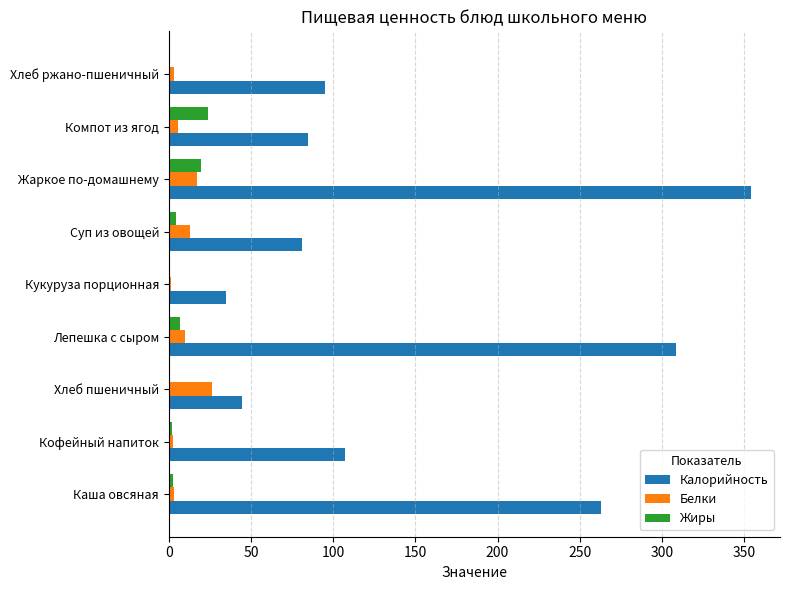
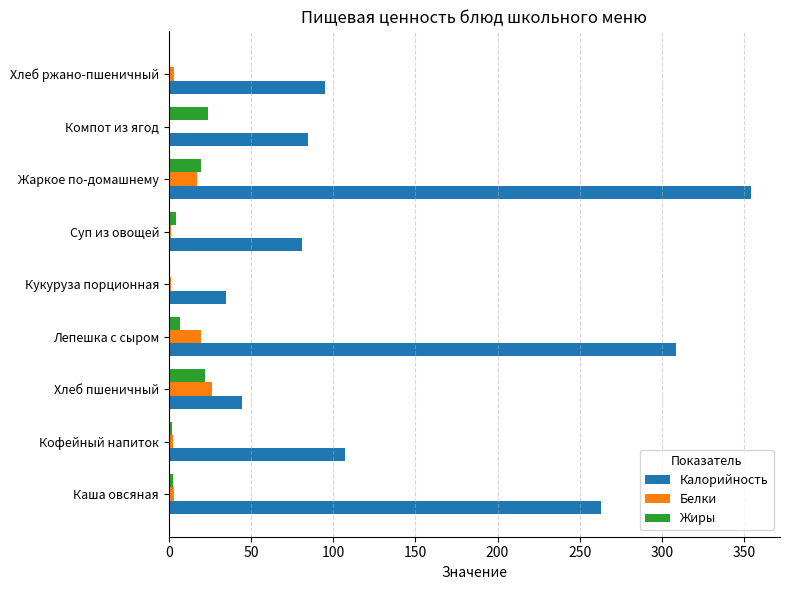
  {
    "Калорийность": {
      "Хлеб ржано-пшеничный": 95,
      "Компот из ягод": 85,
      "Жаркое по-домашнему": 354,
      "Суп из овощей": 81,
      "Кукуруза порционная": 35,
      "Лепешка с сыром": 308,
      "Хлеб пшеничный": 45,
      "Кофейный напиток": 107,
      "Каша овсяная": 263
    },
    "Белки": {
      "Хлеб ржано-пшеничный": 3,
-     "Компот из ягод": 6,
+     "Компот из ягод": 0,
      "Жаркое по-домашнему": 17,
-     "Суп из овощей": 13,
-     "Лепешка с сыром": 10,
+     "Суп из овощей": 1,
+     "Лепешка с сыром": 20,
      "Хлеб пшеничный": 26,
      "Кофейный напиток": 3,
      "Каша овсяная": 3
    },
    "Жиры": {
      "Компот из ягод": 24,
      "Жаркое по-домашнему": 20,
      "Суп из овощей": 4,
      "Лепешка с сыром": 7,
-     "Хлеб пшеничный": 0,
+     "Хлеб пшеничный": 22,
      "Кофейный напиток": 2,
      "Каша овсяная": 3
    }
  }
